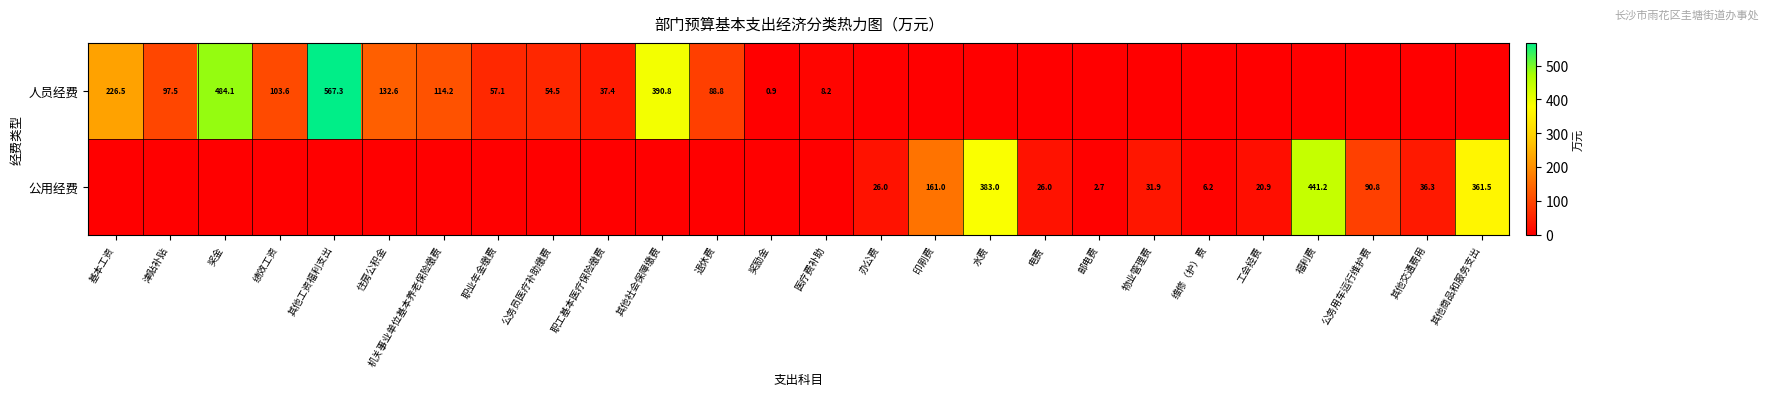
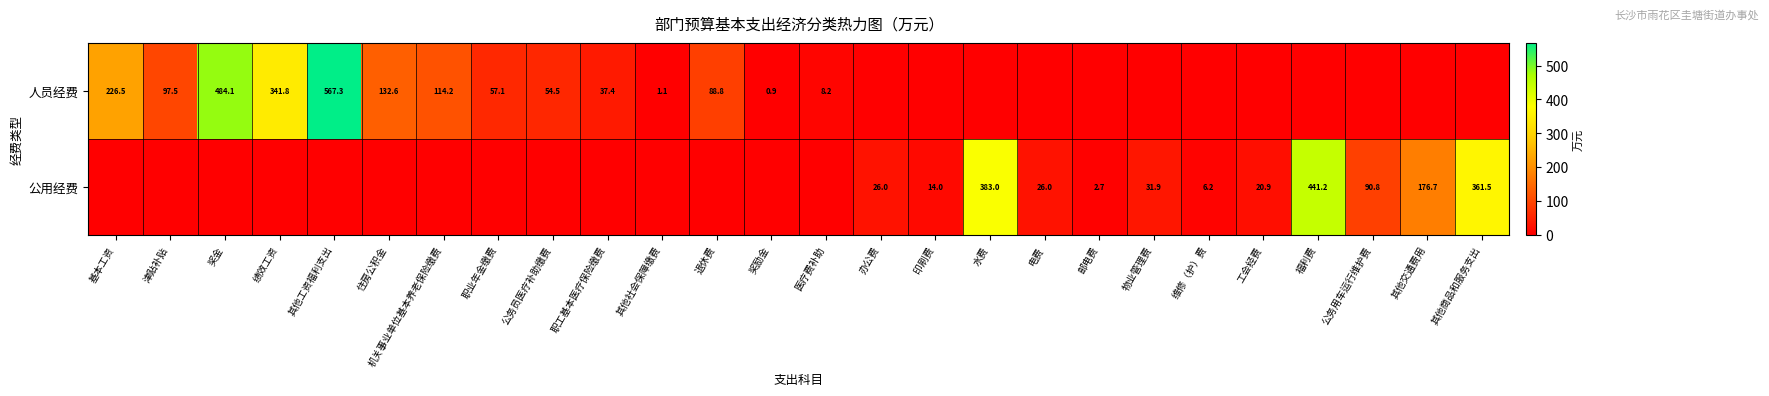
  {
    "人员经费": {
      "基本工资": 226.5,
      "津贴补贴": 97.5,
      "奖金": 484.1,
-     "绩效工资": 103.6,
+     "绩效工资": 341.8,
      "其他工资福利支出": 567.3,
      "住房公积金": 132.6,
      "机关事业单位基本养老保险缴费": 114.2,
      "职业年金缴费": 57.1,
      "公务员医疗补助缴费": 54.5,
      "职工基本医疗保险缴费": 37.4,
-     "其他社会保障缴费": 390.8,
+     "其他社会保障缴费": 1.1,
      "退休费": 88.8,
      "奖励金": 0.9,
      "医疗费补助": 8.2
    },
    "公用经费": {
      "办公费": 26.0,
-     "印刷费": 161.0,
+     "印刷费": 14.0,
      "水费": 383.0,
      "电费": 26.0,
      "邮电费": 2.7,
      "物业管理费": 31.9,
      "维修（护）费": 6.2,
      "工会经费": 20.9,
      "福利费": 441.2,
      "公务用车运行维护费": 90.8,
-     "其他交通费用": 36.3,
+     "其他交通费用": 176.7,
      "其他商品和服务支出": 361.5
    }
  }
